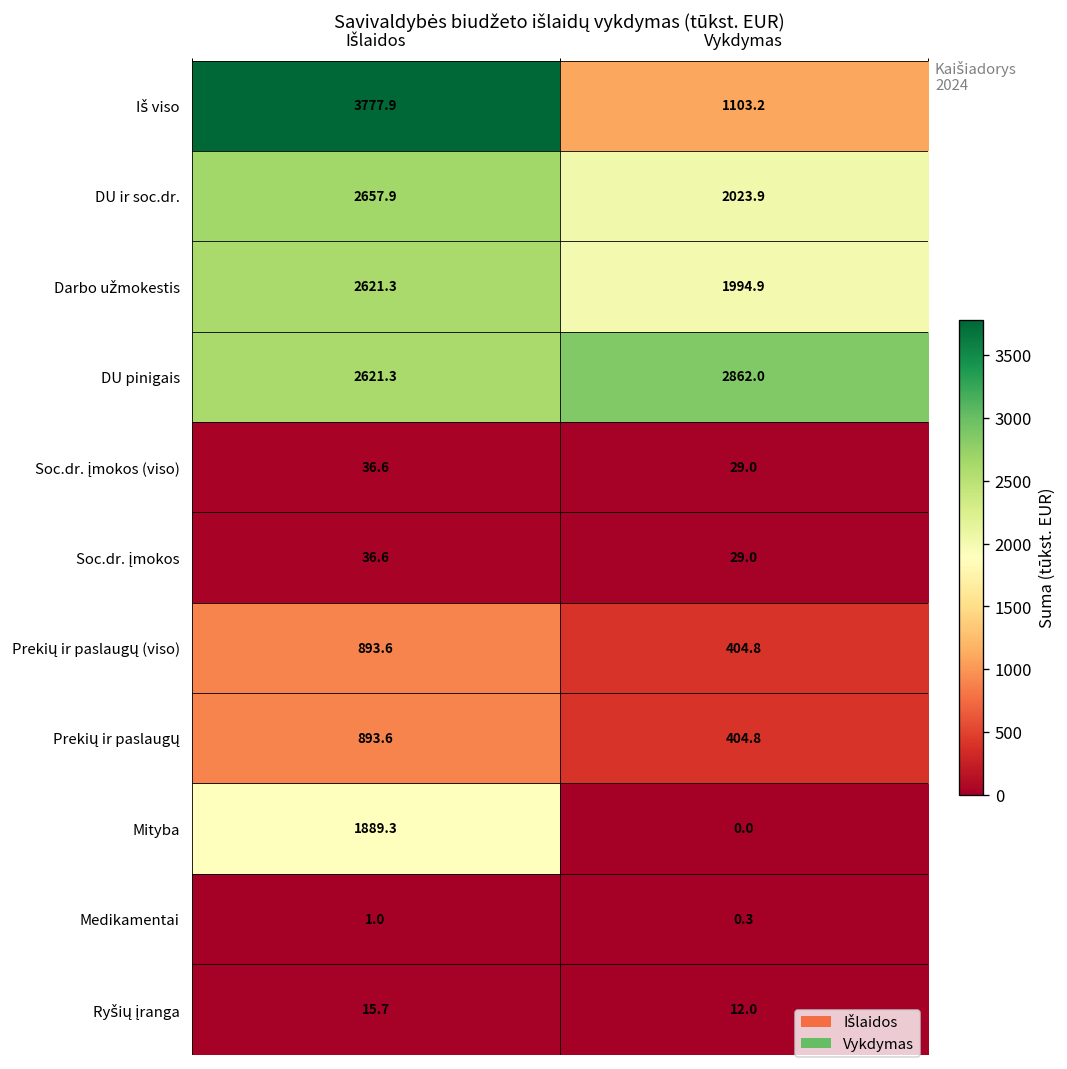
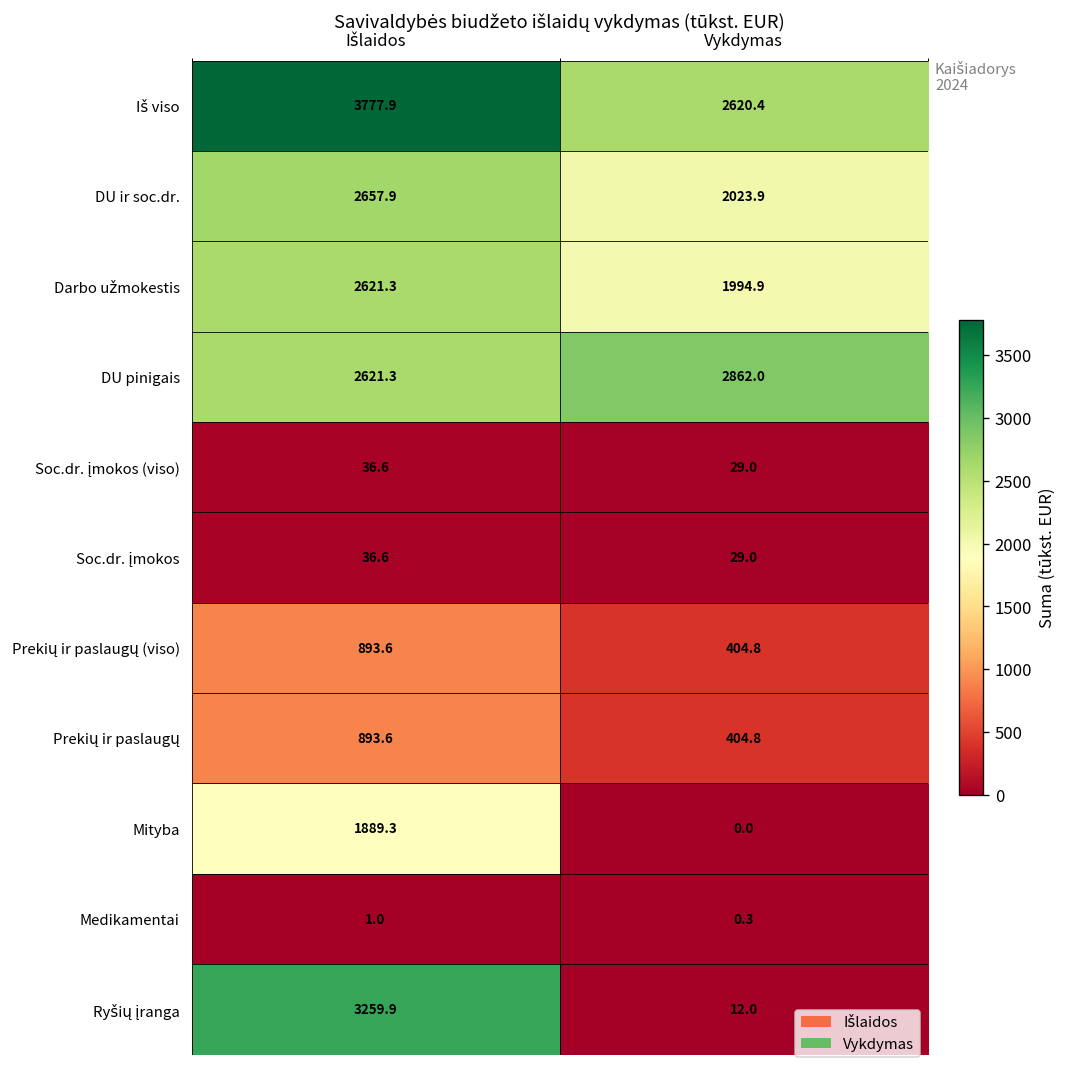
  {
    "Iš viso": {
      "Išlaidos": 3777.9,
-     "Vykdymas": 1103.2
+     "Vykdymas": 2620.4
    },
    "DU ir soc.dr.": {
      "Išlaidos": 2657.9,
      "Vykdymas": 2023.9
    },
    "Darbo užmokestis": {
      "Išlaidos": 2621.3,
      "Vykdymas": 1994.9
    },
    "DU pinigais": {
      "Išlaidos": 2621.3,
      "Vykdymas": 2862.0
    },
    "Soc.dr. įmokos (viso)": {
      "Išlaidos": 36.6,
      "Vykdymas": 29.0
    },
    "Soc.dr. įmokos": {
      "Išlaidos": 36.6,
      "Vykdymas": 29.0
    },
    "Prekių ir paslaugų (viso)": {
      "Išlaidos": 893.6,
      "Vykdymas": 404.8
    },
    "Prekių ir paslaugų": {
      "Išlaidos": 893.6,
      "Vykdymas": 404.8
    },
    "Mityba": {
      "Išlaidos": 1889.3,
      "Vykdymas": 0.0
    },
    "Medikamentai": {
      "Išlaidos": 1.0,
      "Vykdymas": 0.3
    },
    "Ryšių įranga": {
-     "Išlaidos": 15.7,
+     "Išlaidos": 3259.9,
      "Vykdymas": 12.0
    }
  }
